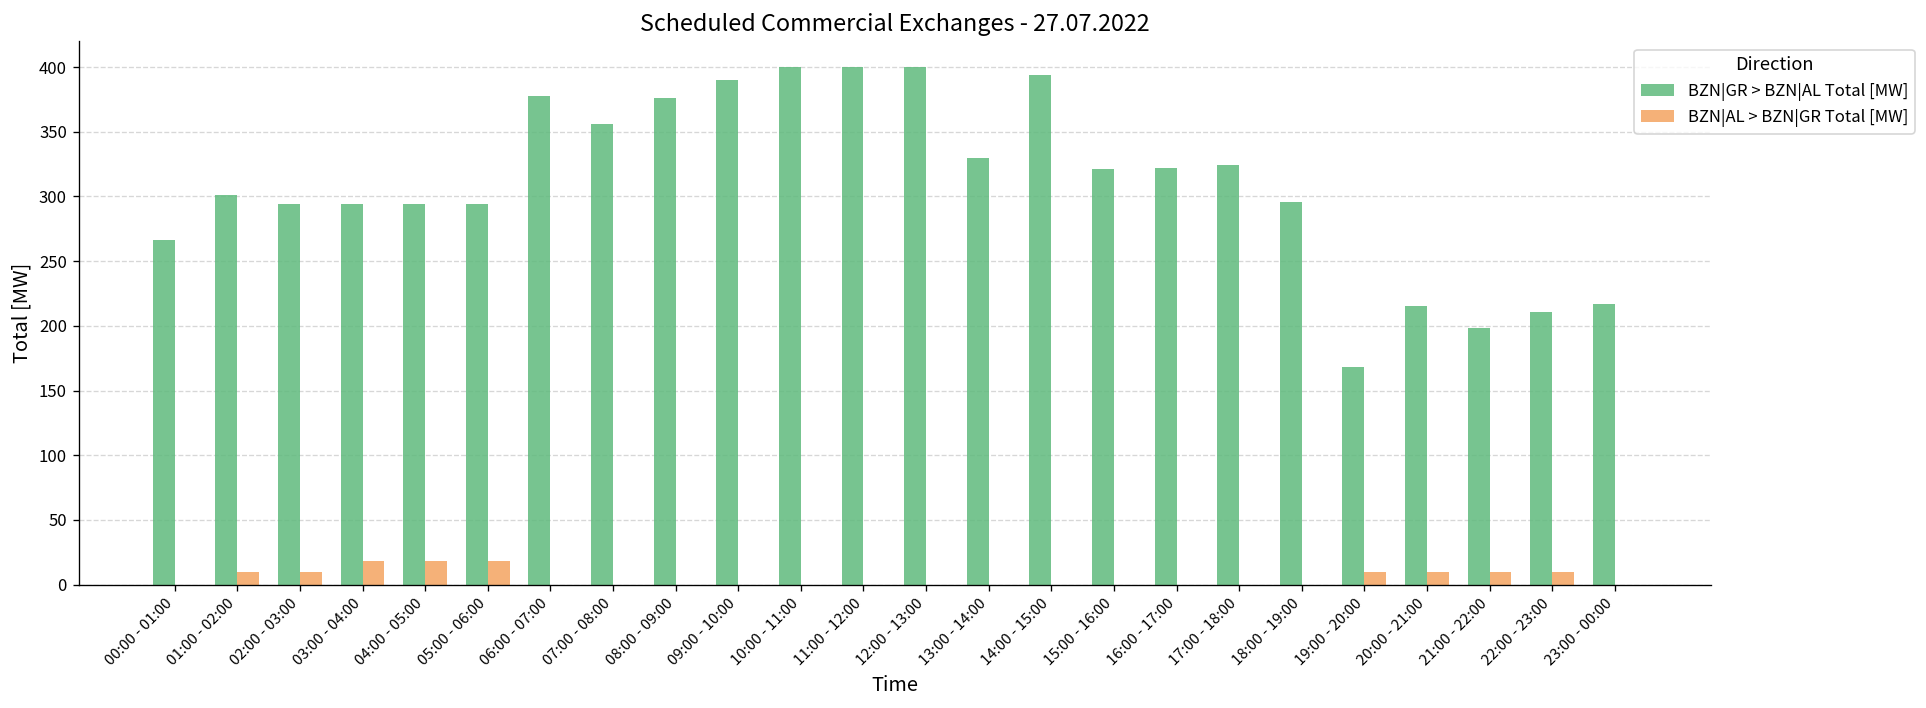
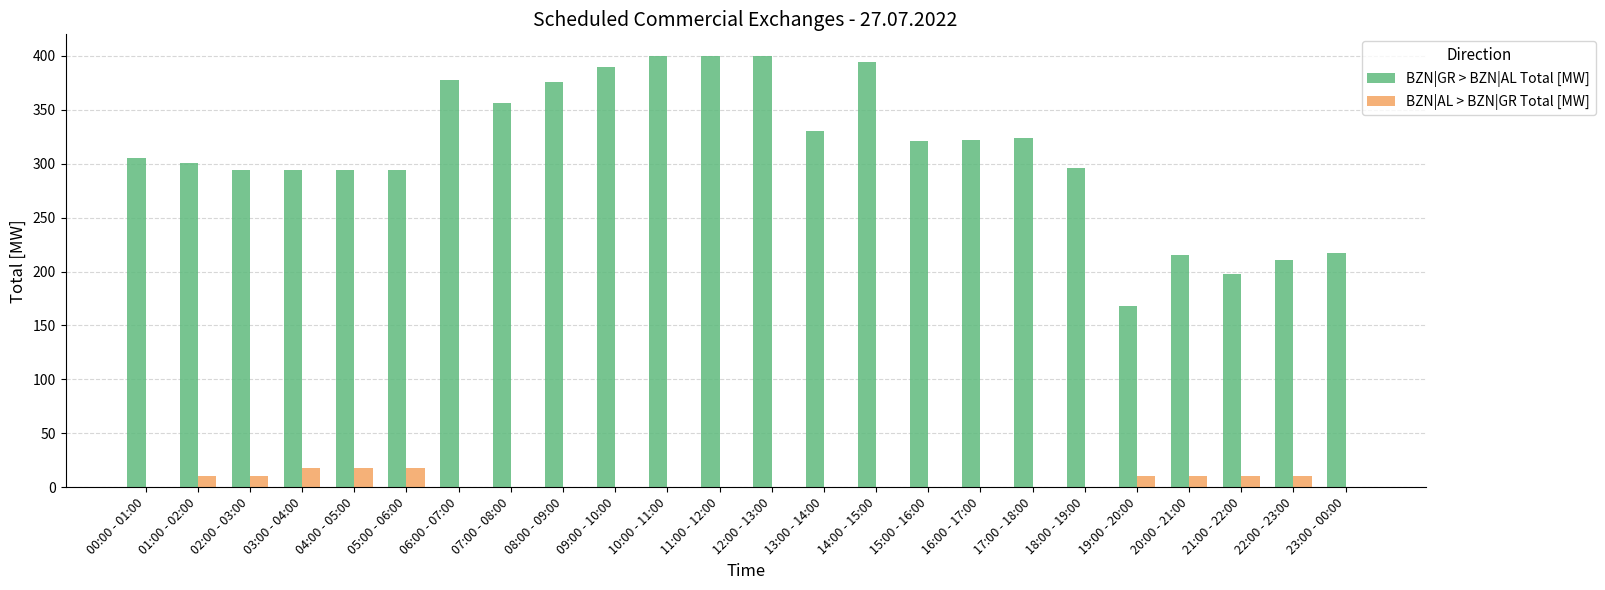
  {
    "BZN|GR > BZN|AL Total [MW]": {
-     "00:00 - 01:00": 266,
+     "00:00 - 01:00": 305,
      "01:00 - 02:00": 301,
      "02:00 - 03:00": 294,
      "03:00 - 04:00": 294,
      "04:00 - 05:00": 294,
      "05:00 - 06:00": 294,
      "06:00 - 07:00": 378,
      "07:00 - 08:00": 356,
      "08:00 - 09:00": 376,
      "09:00 - 10:00": 390,
      "10:00 - 11:00": 400,
      "11:00 - 12:00": 400,
      "12:00 - 13:00": 400,
      "13:00 - 14:00": 330,
      "14:00 - 15:00": 394,
      "15:00 - 16:00": 321,
      "16:00 - 17:00": 322,
      "17:00 - 18:00": 324,
      "18:00 - 19:00": 296,
      "19:00 - 20:00": 168,
      "20:00 - 21:00": 215,
      "21:00 - 22:00": 198,
      "22:00 - 23:00": 211,
      "23:00 - 00:00": 217
    },
    "BZN|AL > BZN|GR Total [MW]": {
      "00:00 - 01:00": 0,
      "01:00 - 02:00": 10,
      "02:00 - 03:00": 10,
      "03:00 - 04:00": 18,
      "04:00 - 05:00": 18,
      "05:00 - 06:00": 18,
      "06:00 - 07:00": 0,
      "07:00 - 08:00": 0,
      "08:00 - 09:00": 0,
      "09:00 - 10:00": 0,
      "10:00 - 11:00": 0,
      "11:00 - 12:00": 0,
      "12:00 - 13:00": 0,
      "13:00 - 14:00": 0,
      "14:00 - 15:00": 0,
      "15:00 - 16:00": 0,
      "16:00 - 17:00": 0,
      "17:00 - 18:00": 0,
      "18:00 - 19:00": 0,
      "19:00 - 20:00": 10,
      "20:00 - 21:00": 10,
      "21:00 - 22:00": 10,
      "22:00 - 23:00": 10,
      "23:00 - 00:00": 0
    }
  }
